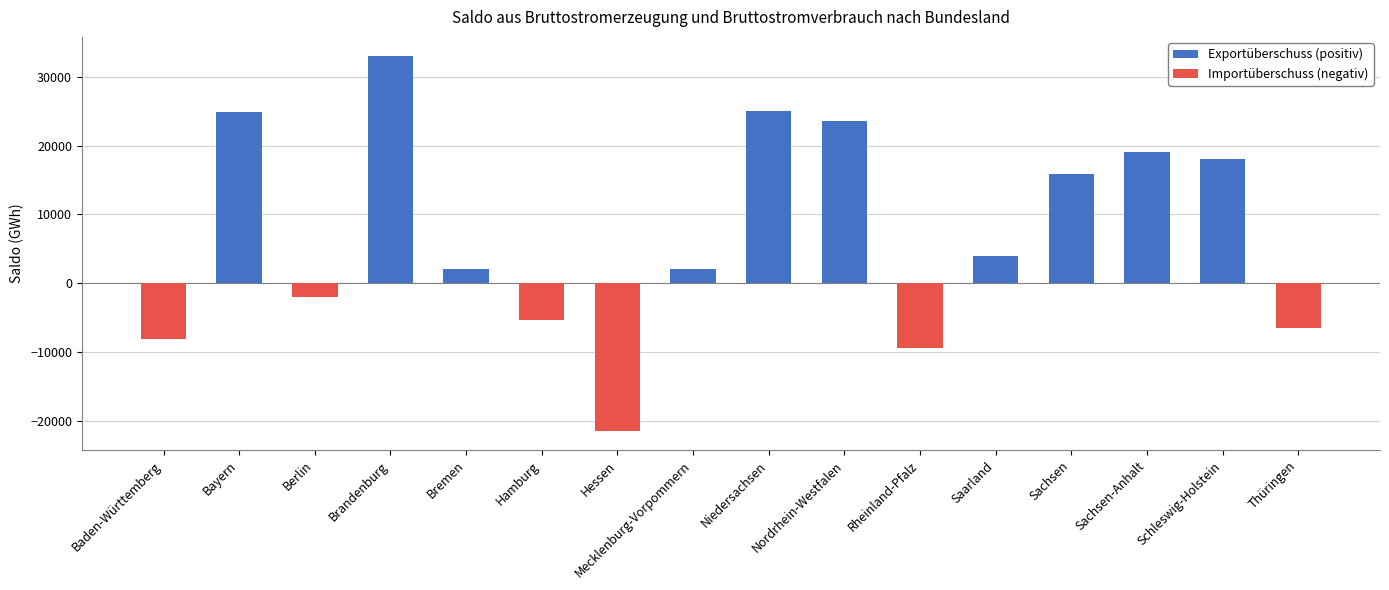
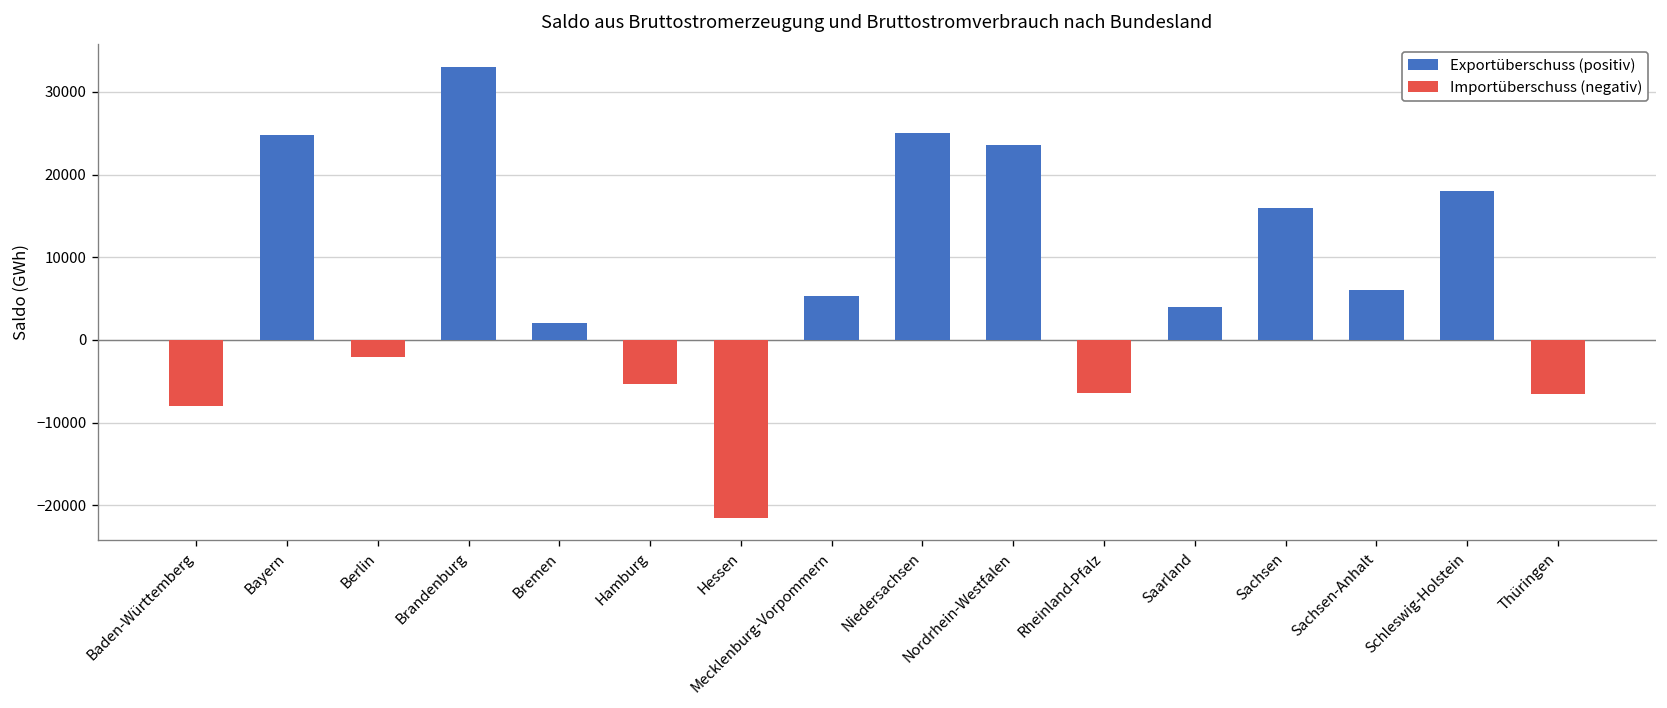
  {
    "Exportüberschuss (positiv)": {
      "Bayern": 25000,
      "Brandenburg": 33000,
      "Bremen": 2000,
-     "Mecklenburg-Vorpommern": 2000,
+     "Mecklenburg-Vorpommern": 5000,
      "Niedersachsen": 25000,
      "Nordrhein-Westfalen": 24000,
      "Saarland": 4000,
      "Sachsen": 16000,
-     "Sachsen-Anhalt": 19000,
+     "Sachsen-Anhalt": 6000,
      "Schleswig-Holstein": 18000
    },
    "Importüberschuss (negativ)": {
      "Baden-Württemberg": -8000,
      "Berlin": -2000,
      "Hamburg": -5000,
      "Hessen": -22000,
-     "Rheinland-Pfalz": -9000,
+     "Rheinland-Pfalz": -6000,
      "Thüringen": -7000
    }
  }
